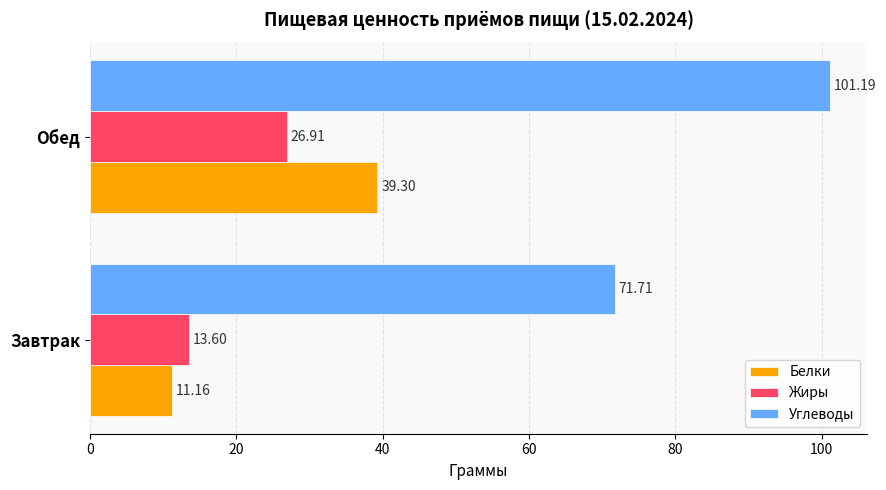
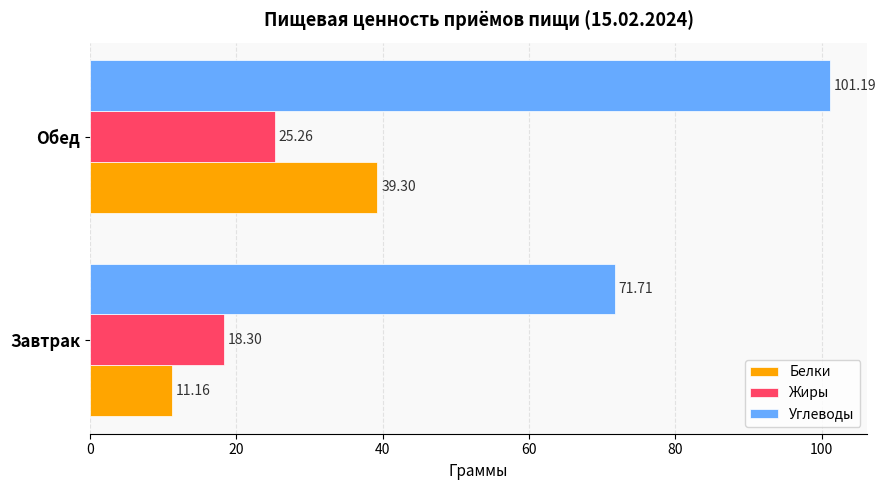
  {
    "Белки": {
      "Обед": 39.30,
      "Завтрак": 11.16
    },
    "Жиры": {
-     "Обед": 26.91,
-     "Завтрак": 13.60
+     "Обед": 25.26,
+     "Завтрак": 18.30
    },
    "Углеводы": {
      "Обед": 101.19,
      "Завтрак": 71.71
    }
  }
